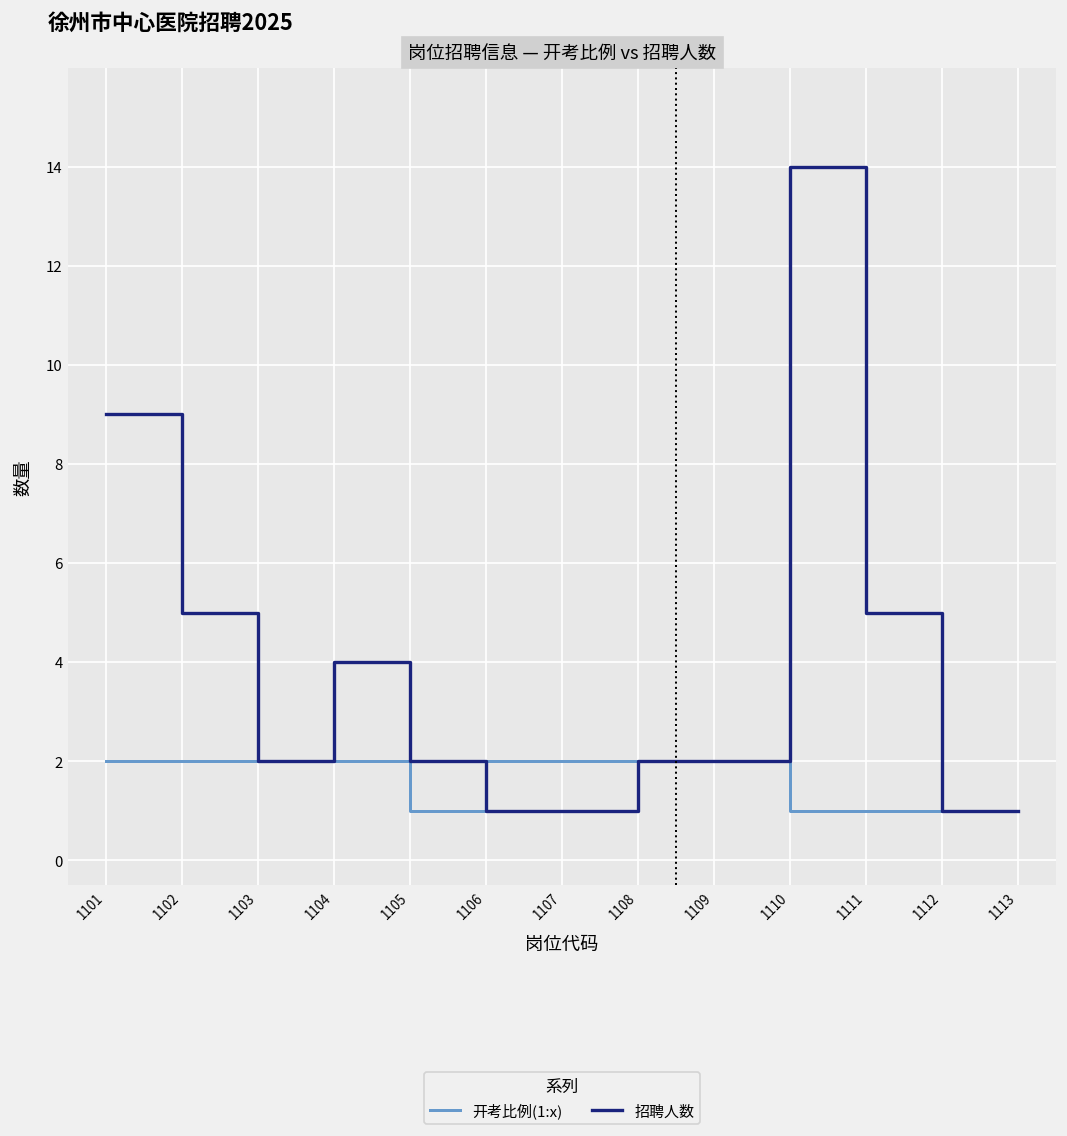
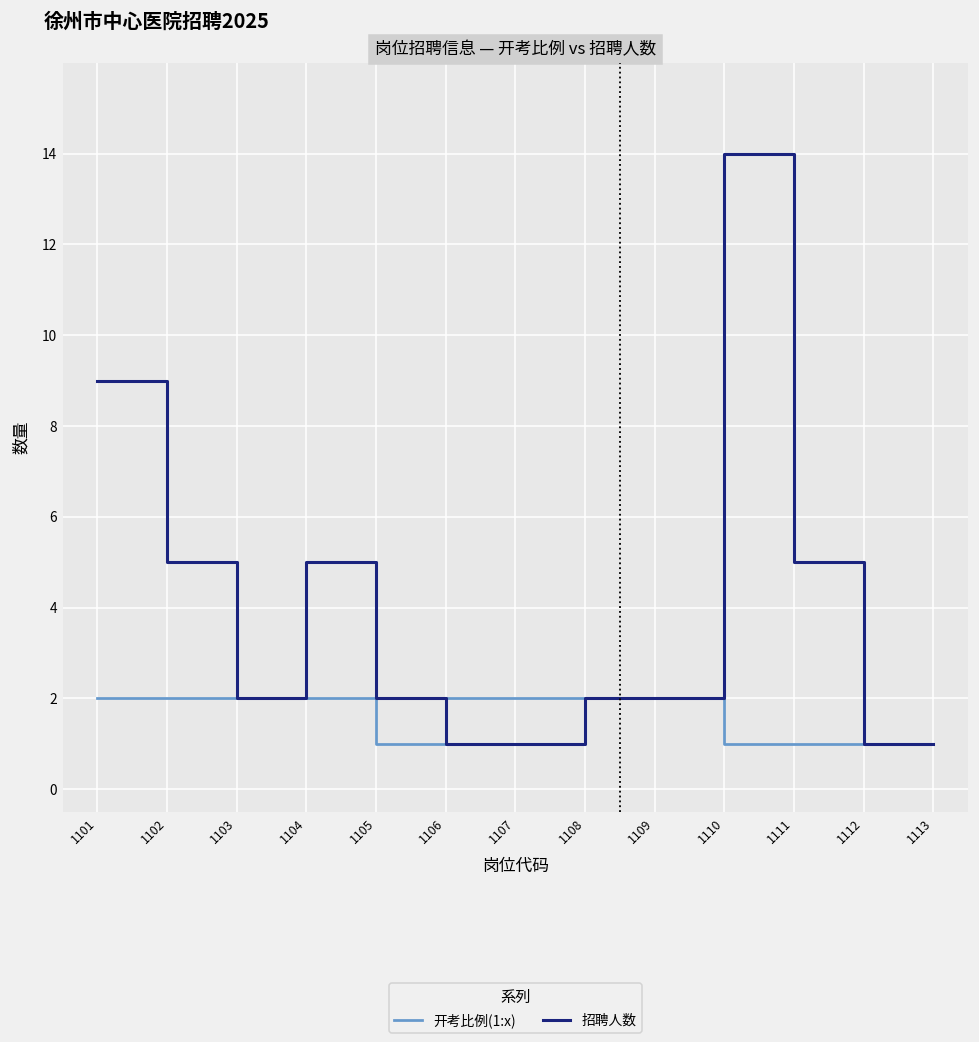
  {
    "开考比例(1:x)": {
      "1101": 2,
      "1102": 2,
      "1104": 2,
      "1105": 1,
      "1106": 2,
      "1107": 2,
      "1110": 1,
      "1111": 1
    },
    "招聘人数": {
      "1101": 9,
      "1102": 5,
-     "1104": 4,
+     "1104": 5,
      "1105": 2,
      "1106": 1,
      "1107": 1,
      "1110": 14,
      "1111": 5
    }
  }
